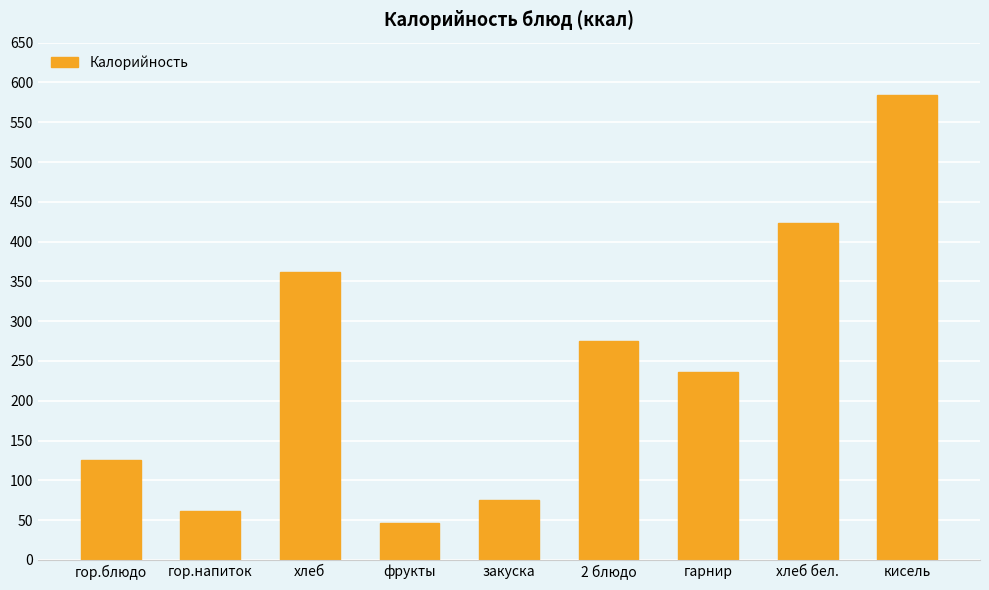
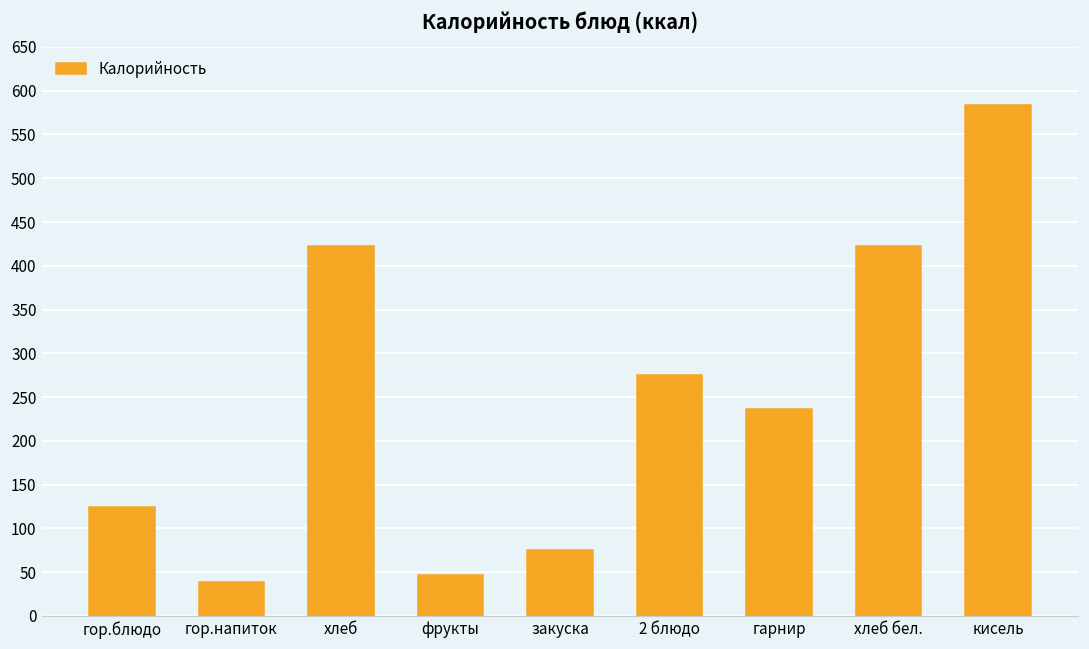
  {
    "гор.блюдо": 130,
-   "гор.напиток": 60,
-   "хлеб": 360,
+   "гор.напиток": 40,
+   "хлеб": 420,
    "фрукты": 50,
    "закуска": 80,
    "2 блюдо": 280,
    "гарнир": 240,
    "хлеб бел.": 420,
    "кисель": 580
  }
